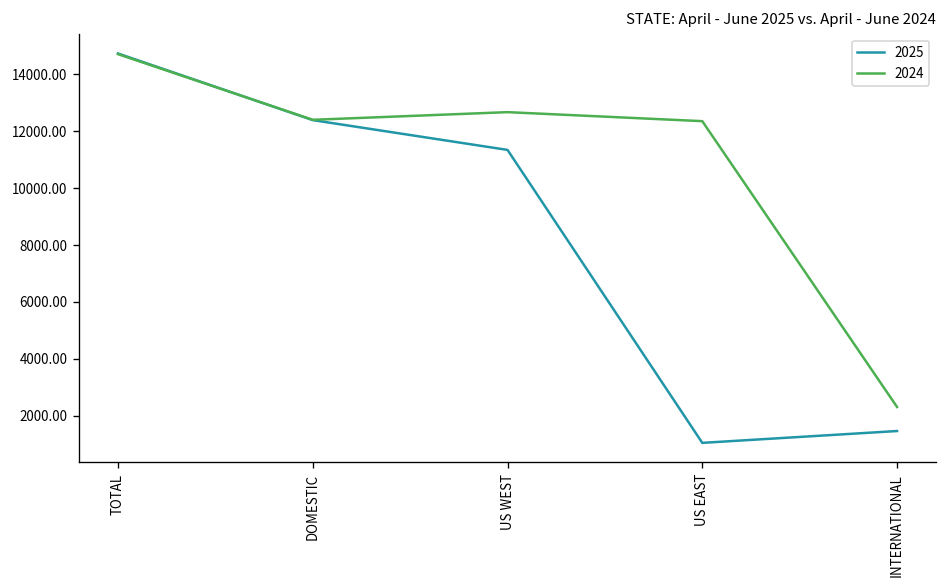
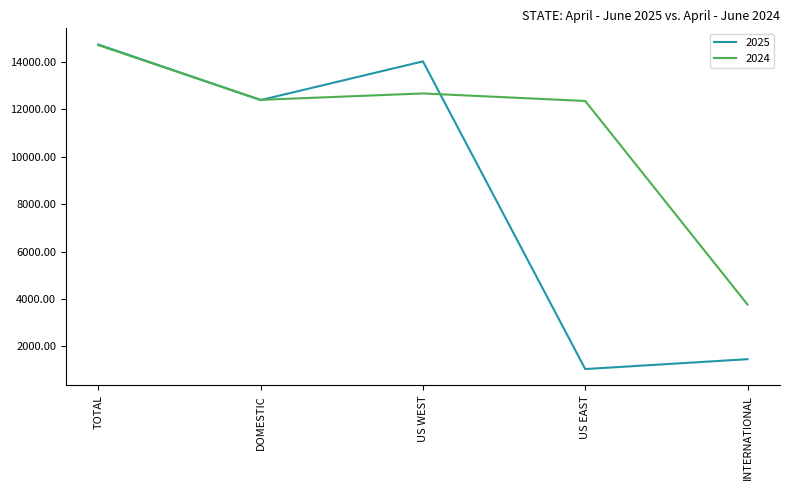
  {
    "2025": {
-     "US WEST": 11300,
+     "US WEST": 14000,
      "US EAST": 1000,
      "INTERNATIONAL": 1500
    },
    "2024": {
      "US WEST": 12700,
      "US EAST": 12400,
-     "INTERNATIONAL": 2300
+     "INTERNATIONAL": 3800
    }
  }
